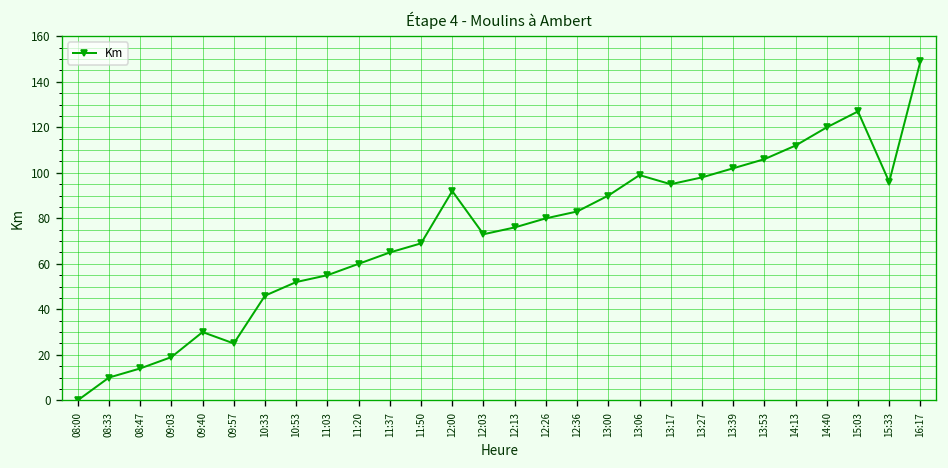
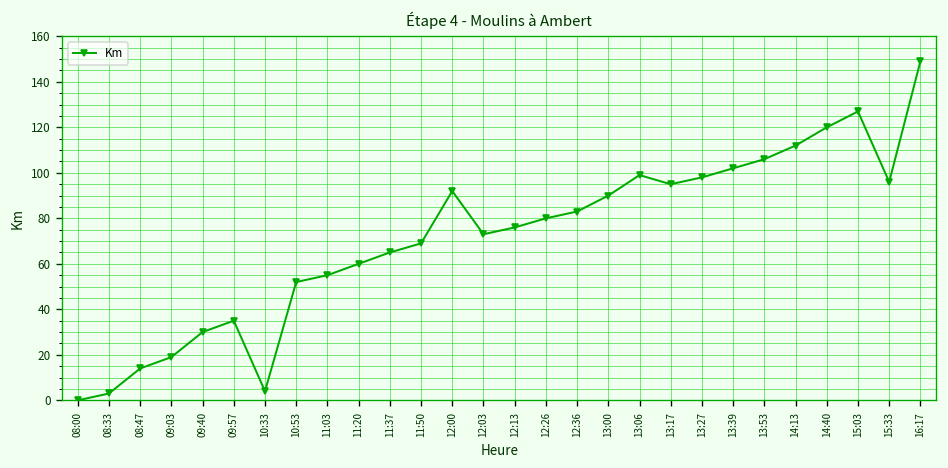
  {
    "08:00": 0,
-   "08:33": 10,
+   "08:33": 3,
    "08:47": 14,
    "09:03": 19,
    "09:40": 30,
-   "09:57": 25,
-   "10:33": 46,
+   "09:57": 35,
+   "10:33": 4,
    "10:53": 52,
    "11:03": 55,
    "11:20": 60,
    "11:37": 65,
    "11:50": 69,
    "12:00": 92,
    "12:03": 73,
    "12:13": 76,
    "12:26": 80,
    "12:36": 83,
    "13:00": 90,
    "13:06": 99,
    "13:17": 95,
    "13:27": 98,
    "13:39": 102,
    "13:53": 106,
    "14:13": 112,
    "14:40": 120,
    "15:03": 127,
    "15:33": 96,
    "16:17": 149
  }
